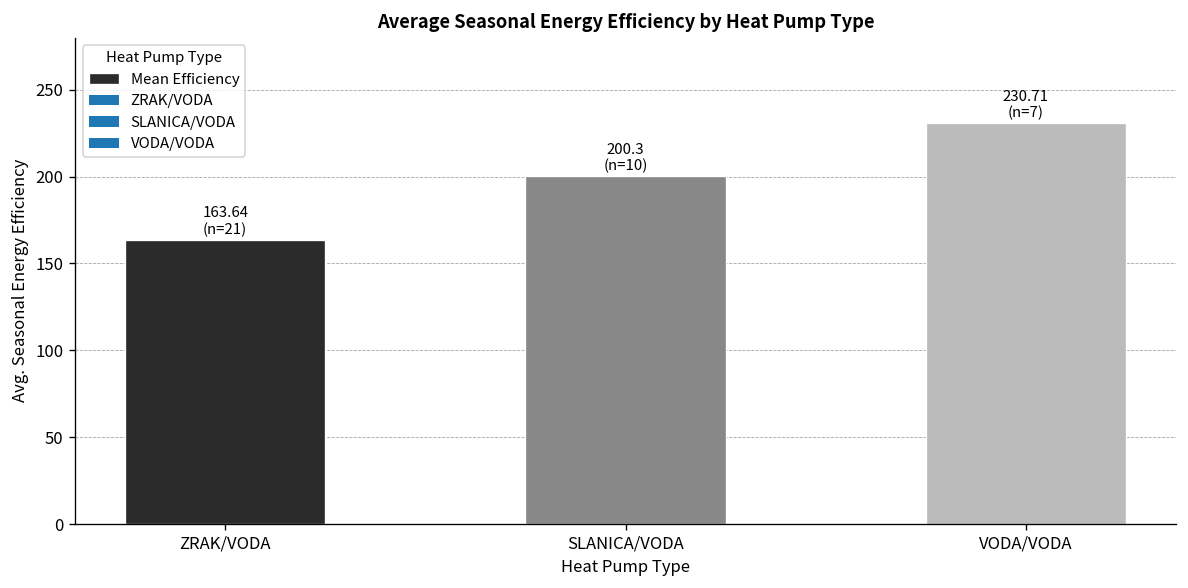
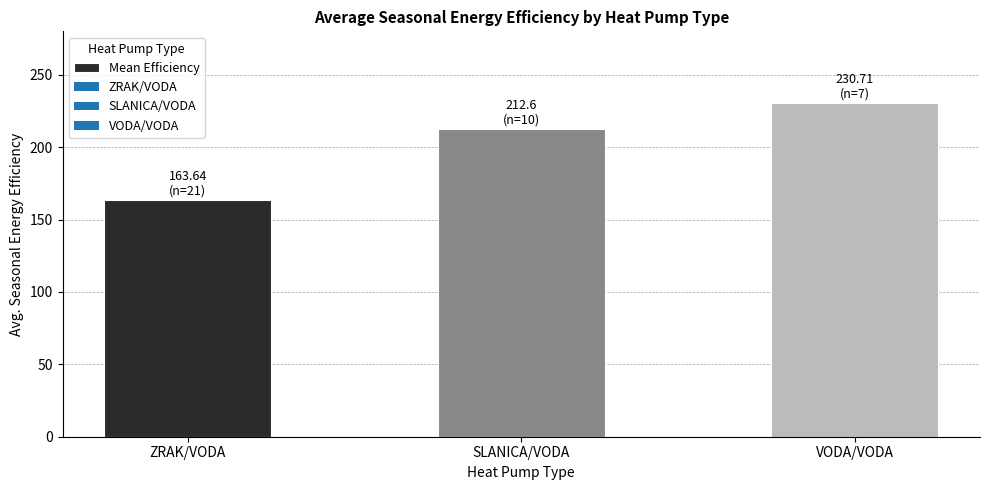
  {
    "ZRAK/VODA": 163.64,
-   "SLANICA/VODA": 200.3,
+   "SLANICA/VODA": 212.6,
    "VODA/VODA": 230.71
  }
